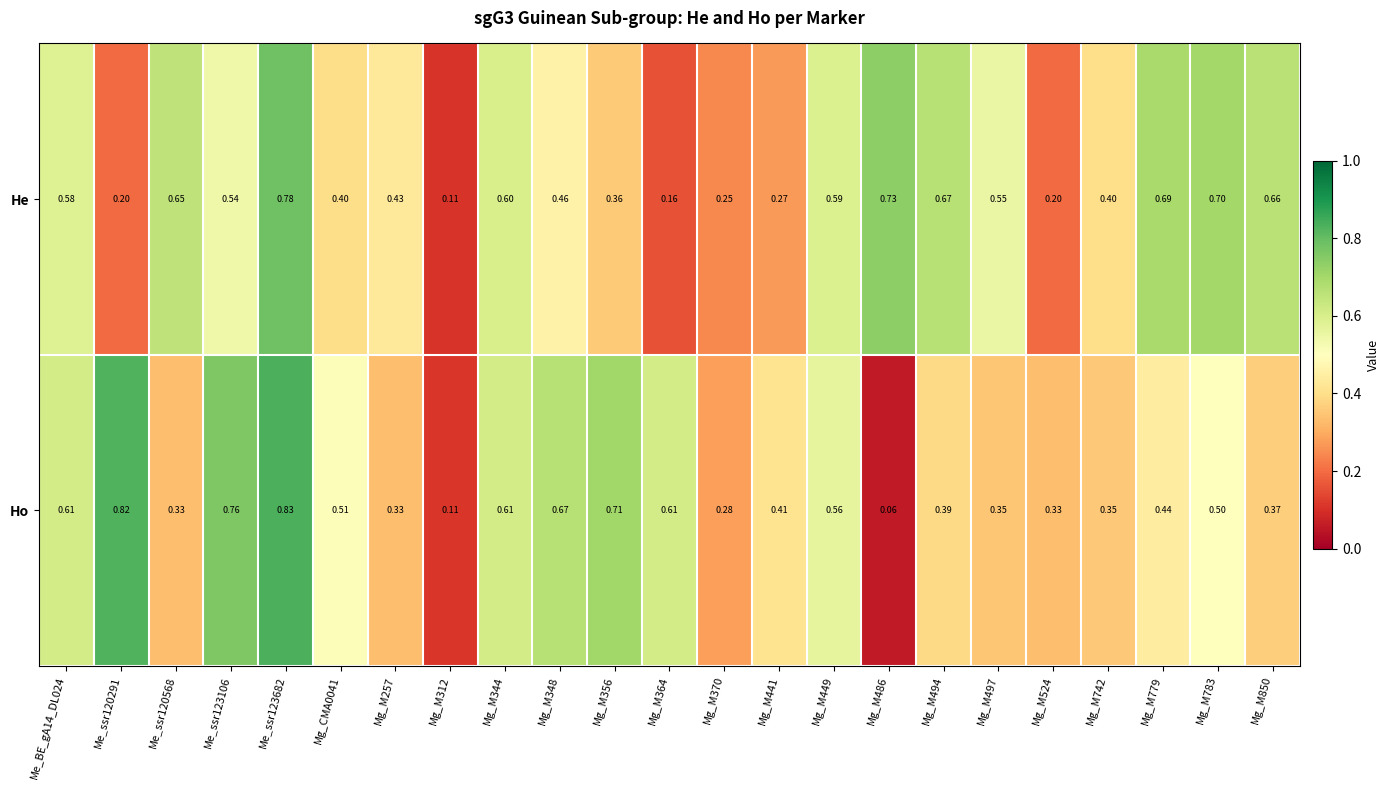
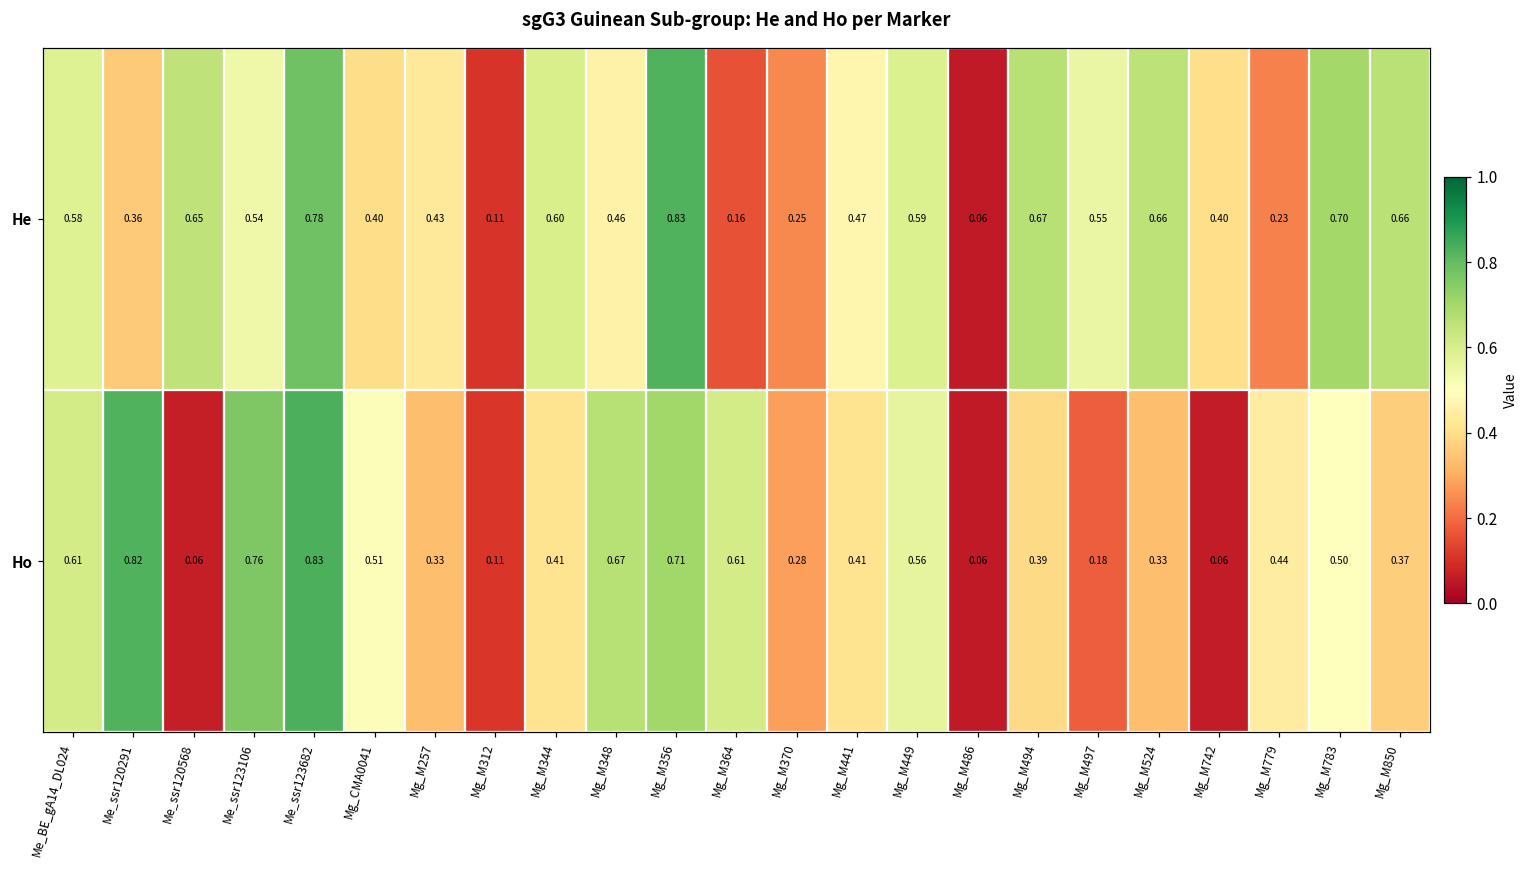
  {
    "He": {
      "Me_BE_gA14_DL024": 0.58,
-     "Me_ssr120291": 0.20,
+     "Me_ssr120291": 0.36,
      "Me_ssr120568": 0.65,
      "Me_ssr123106": 0.54,
      "Me_ssr123682": 0.78,
      "Mg_CMA0041": 0.40,
      "Mg_M257": 0.43,
      "Mg_M312": 0.11,
      "Mg_M344": 0.60,
      "Mg_M348": 0.46,
-     "Mg_M356": 0.36,
+     "Mg_M356": 0.83,
      "Mg_M364": 0.16,
      "Mg_M370": 0.25,
-     "Mg_M441": 0.27,
+     "Mg_M441": 0.47,
      "Mg_M449": 0.59,
-     "Mg_M486": 0.73,
+     "Mg_M486": 0.06,
      "Mg_M494": 0.67,
      "Mg_M497": 0.55,
-     "Mg_M524": 0.20,
+     "Mg_M524": 0.66,
      "Mg_M742": 0.40,
-     "Mg_M779": 0.69,
+     "Mg_M779": 0.23,
      "Mg_M783": 0.70,
      "Mg_M850": 0.66
    },
    "Ho": {
      "Me_BE_gA14_DL024": 0.61,
      "Me_ssr120291": 0.82,
-     "Me_ssr120568": 0.33,
+     "Me_ssr120568": 0.06,
      "Me_ssr123106": 0.76,
      "Me_ssr123682": 0.83,
      "Mg_CMA0041": 0.51,
      "Mg_M257": 0.33,
      "Mg_M312": 0.11,
-     "Mg_M344": 0.61,
+     "Mg_M344": 0.41,
      "Mg_M348": 0.67,
      "Mg_M356": 0.71,
      "Mg_M364": 0.61,
      "Mg_M370": 0.28,
      "Mg_M441": 0.41,
      "Mg_M449": 0.56,
      "Mg_M486": 0.06,
      "Mg_M494": 0.39,
-     "Mg_M497": 0.35,
+     "Mg_M497": 0.18,
      "Mg_M524": 0.33,
-     "Mg_M742": 0.35,
+     "Mg_M742": 0.06,
      "Mg_M779": 0.44,
      "Mg_M783": 0.50,
      "Mg_M850": 0.37
    }
  }
